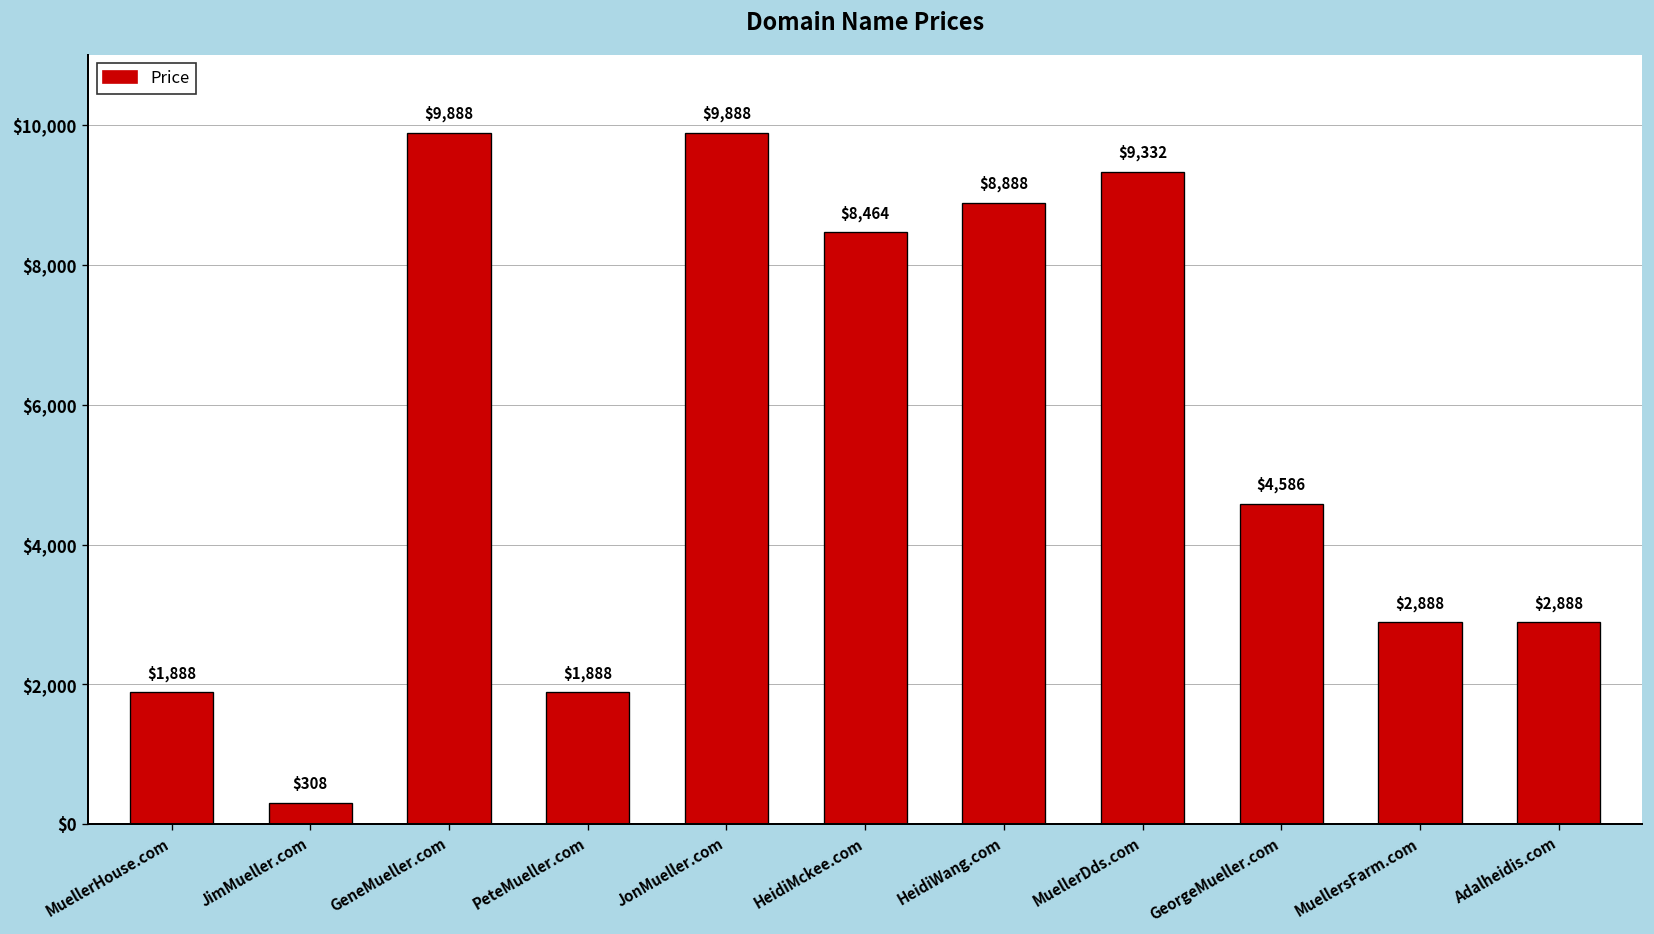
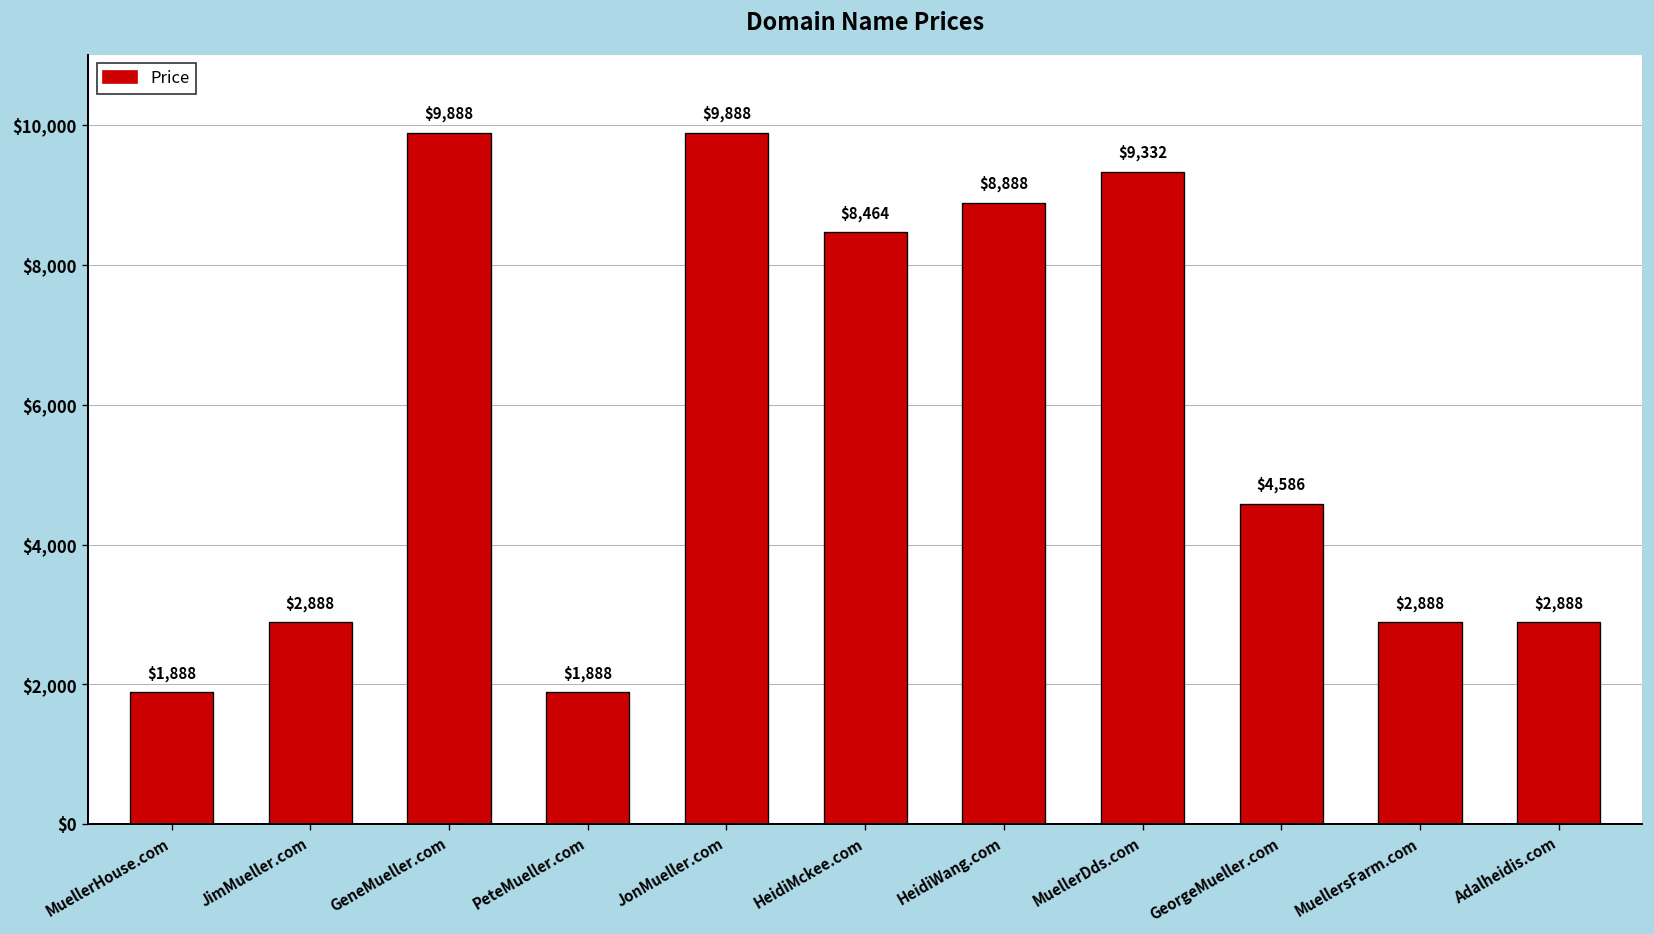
  {
    "MuellerHouse.com": "$1,888",
-   "JimMueller.com": "$308",
+   "JimMueller.com": "$2,888",
    "GeneMueller.com": "$9,888",
    "PeteMueller.com": "$1,888",
    "JonMueller.com": "$9,888",
    "HeidiMckee.com": "$8,464",
    "HeidiWang.com": "$8,888",
    "MuellerDds.com": "$9,332",
    "GeorgeMueller.com": "$4,586",
    "MuellersFarm.com": "$2,888",
    "Adalheidis.com": "$2,888"
  }
